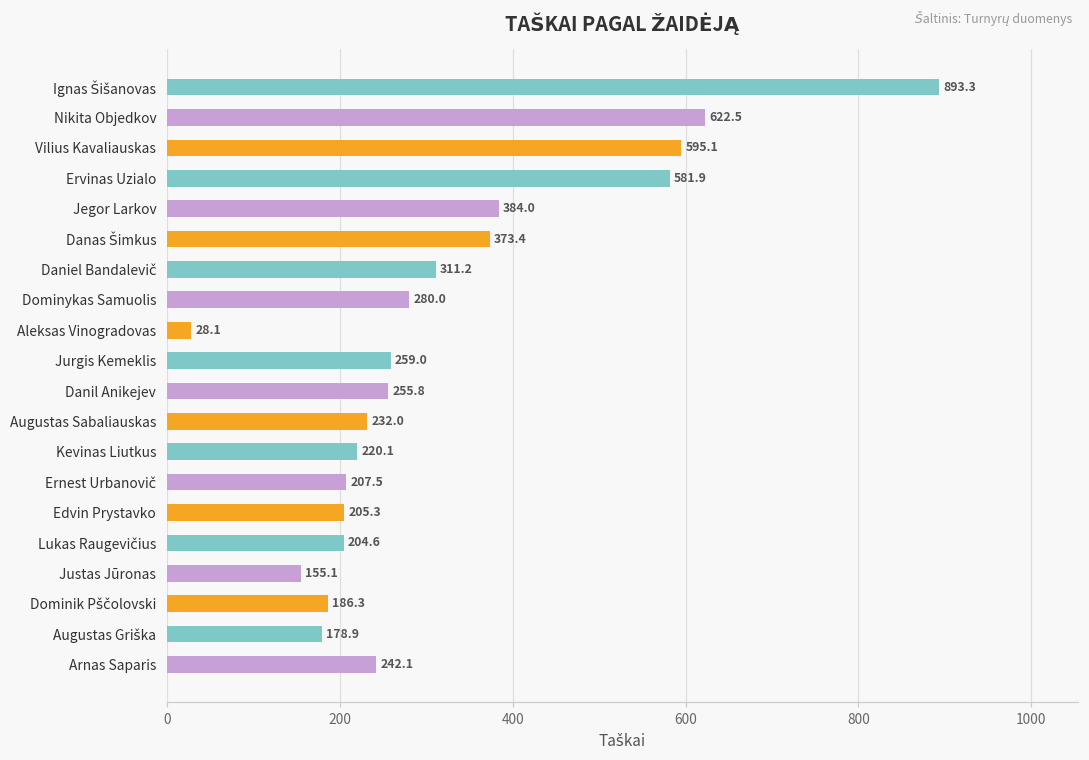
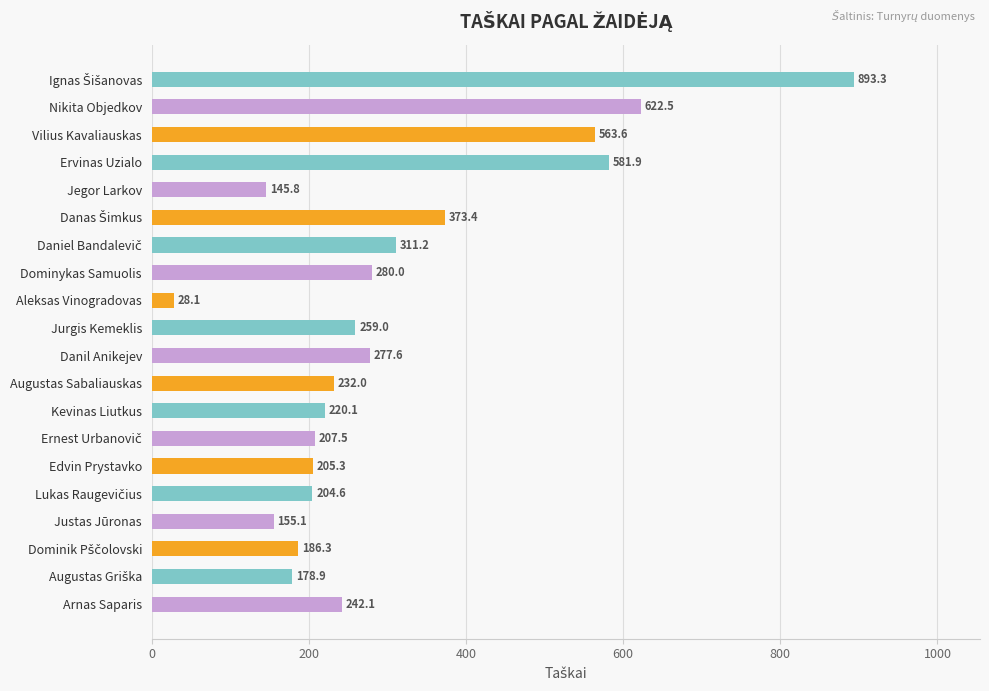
  {
    "Ignas Šišanovas": 893.3,
    "Nikita Objedkov": 622.5,
-   "Vilius Kavaliauskas": 595.1,
+   "Vilius Kavaliauskas": 563.6,
    "Ervinas Uzialo": 581.9,
-   "Jegor Larkov": 384.0,
+   "Jegor Larkov": 145.8,
    "Danas Šimkus": 373.4,
    "Daniel Bandalevič": 311.2,
    "Dominykas Samuolis": 280.0,
    "Aleksas Vinogradovas": 28.1,
    "Jurgis Kemeklis": 259.0,
-   "Danil Anikejev": 255.8,
+   "Danil Anikejev": 277.6,
    "Augustas Sabaliauskas": 232.0,
    "Kevinas Liutkus": 220.1,
    "Ernest Urbanovič": 207.5,
    "Edvin Prystavko": 205.3,
    "Lukas Raugevičius": 204.6,
    "Justas Jūronas": 155.1,
    "Dominik Pščolovski": 186.3,
    "Augustas Griška": 178.9,
    "Arnas Saparis": 242.1
  }
